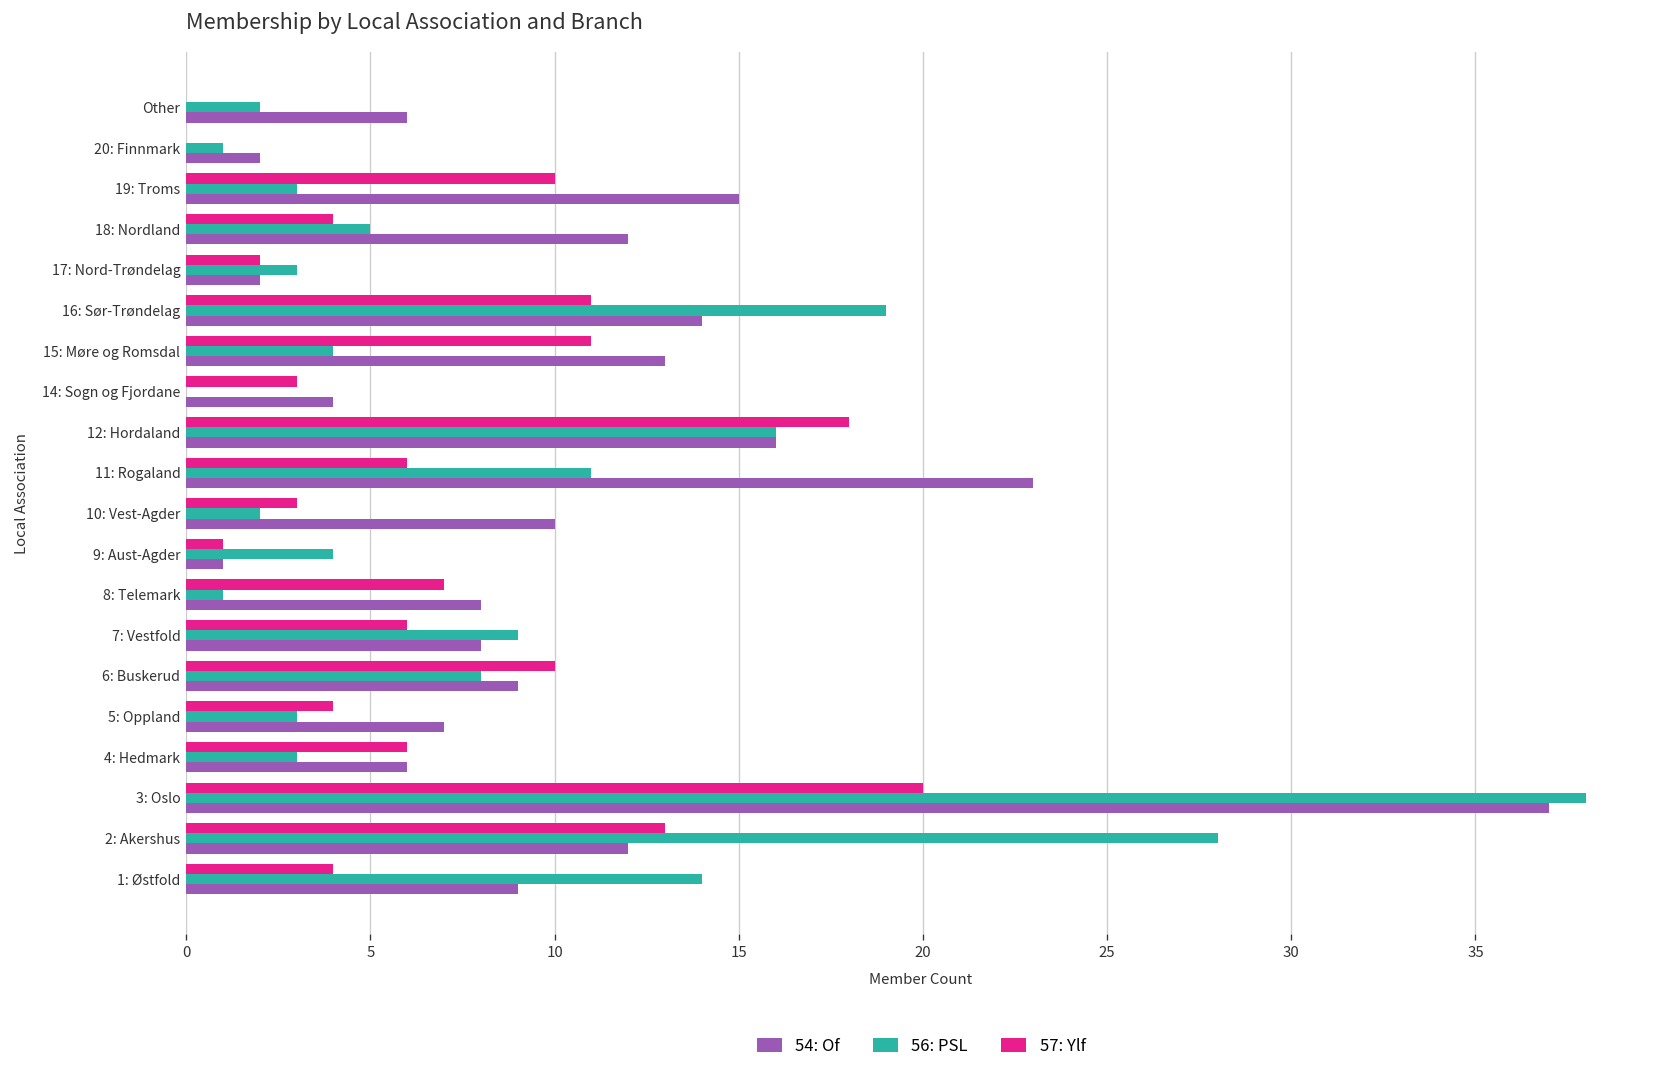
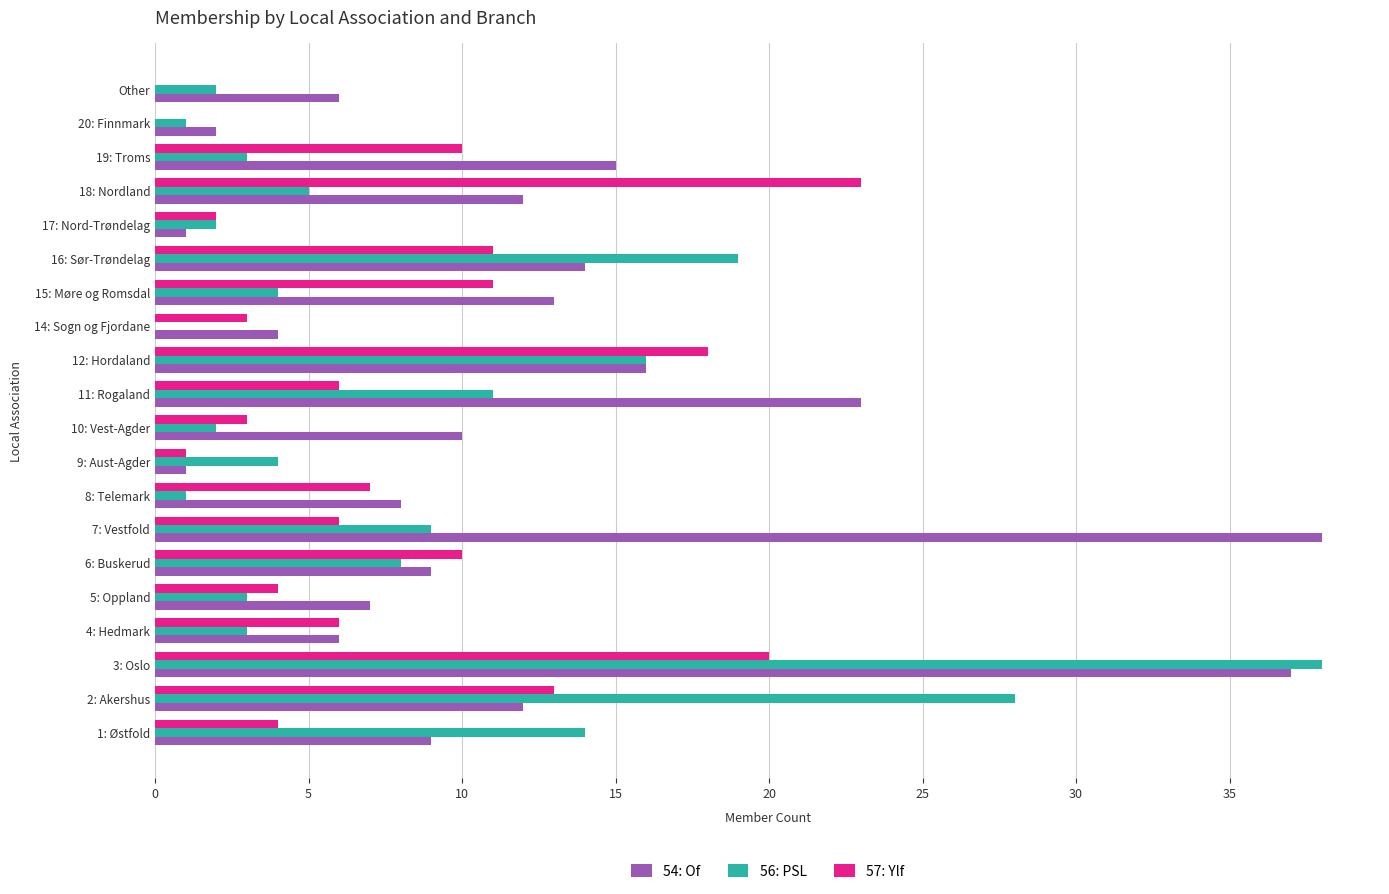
  {
    "54: Of": {
      "Other": 6,
      "20: Finnmark": 2,
      "19: Troms": 15,
      "18: Nordland": 12,
-     "17: Nord-Trøndelag": 2,
+     "17: Nord-Trøndelag": 1,
      "16: Sør-Trøndelag": 14,
      "15: Møre og Romsdal": 13,
      "14: Sogn og Fjordane": 4,
      "12: Hordaland": 16,
      "11: Rogaland": 23,
      "10: Vest-Agder": 10,
      "9: Aust-Agder": 1,
      "8: Telemark": 8,
-     "7: Vestfold": 8,
+     "7: Vestfold": 38,
      "6: Buskerud": 9,
      "5: Oppland": 7,
      "4: Hedmark": 6,
      "3: Oslo": 37,
      "2: Akershus": 12,
      "1: Østfold": 9
    },
    "56: PSL": {
      "Other": 2,
      "20: Finnmark": 1,
      "19: Troms": 3,
      "18: Nordland": 5,
-     "17: Nord-Trøndelag": 3,
+     "17: Nord-Trøndelag": 2,
      "16: Sør-Trøndelag": 19,
      "15: Møre og Romsdal": 4,
      "14: Sogn og Fjordane": 0,
      "12: Hordaland": 16,
      "11: Rogaland": 11,
      "10: Vest-Agder": 2,
      "9: Aust-Agder": 4,
      "8: Telemark": 1,
      "7: Vestfold": 9,
      "6: Buskerud": 8,
      "5: Oppland": 3,
      "4: Hedmark": 3,
      "3: Oslo": 38,
      "2: Akershus": 28,
      "1: Østfold": 14
    },
    "57: Ylf": {
      "Other": 0,
      "20: Finnmark": 0,
      "19: Troms": 10,
-     "18: Nordland": 4,
+     "18: Nordland": 23,
      "17: Nord-Trøndelag": 2,
      "16: Sør-Trøndelag": 11,
      "15: Møre og Romsdal": 11,
      "14: Sogn og Fjordane": 3,
      "12: Hordaland": 18,
      "11: Rogaland": 6,
      "10: Vest-Agder": 3,
      "9: Aust-Agder": 1,
      "8: Telemark": 7,
      "7: Vestfold": 6,
      "6: Buskerud": 10,
      "5: Oppland": 4,
      "4: Hedmark": 6,
      "3: Oslo": 20,
      "2: Akershus": 13,
      "1: Østfold": 4
    }
  }
